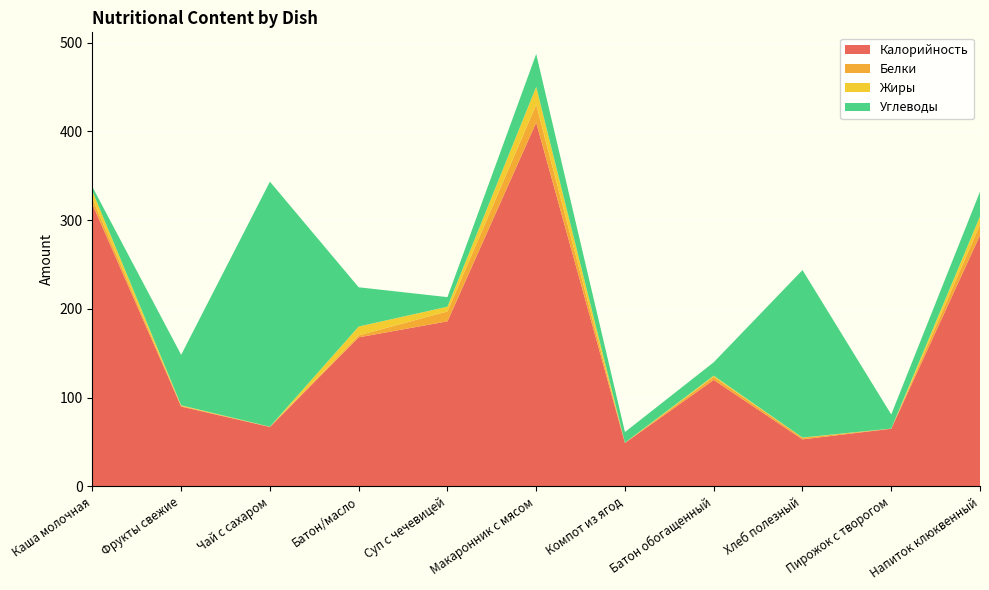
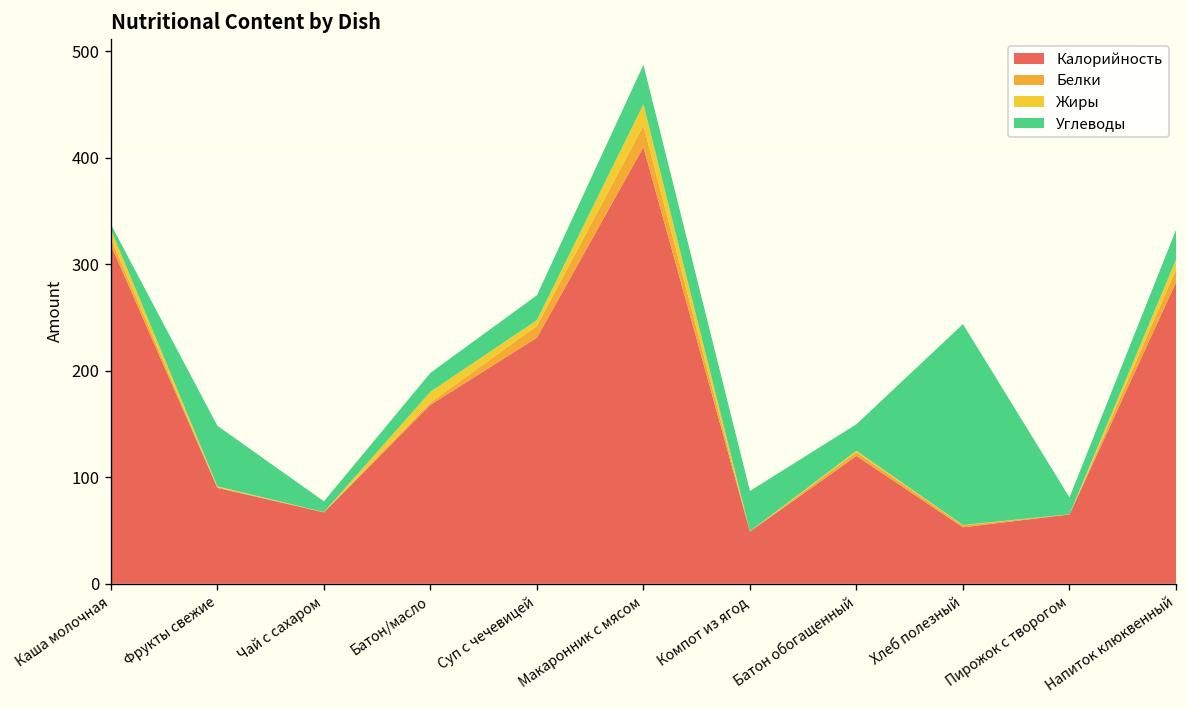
  {
    "Калорийность": {
      "Каша молочная": 320,
-     "Суп с чечевицей": 190,
+     "Суп с чечевицей": 230,
      "Макаронник с мясом": 410,
      "Батон обогащенный": 120,
      "Напиток клюквенный": 280
    },
    "Углеводы": {
      "Каша молочная": 0,
      "Фрукты свежие": 60,
-     "Чай с сахаром": 280,
-     "Батон/масло": 40,
-     "Суп с чечевицей": 10,
+     "Чай с сахаром": 10,
+     "Батон/масло": 20,
+     "Суп с чечевицей": 20,
      "Макаронник с мясом": 40,
-     "Компот из ягод": 10,
-     "Батон обогащенный": 20,
+     "Компот из ягод": 40,
+     "Батон обогащенный": 30,
      "Хлеб полезный": 190,
      "Пирожок с творогом": 20,
      "Напиток клюквенный": 30
    }
  }
